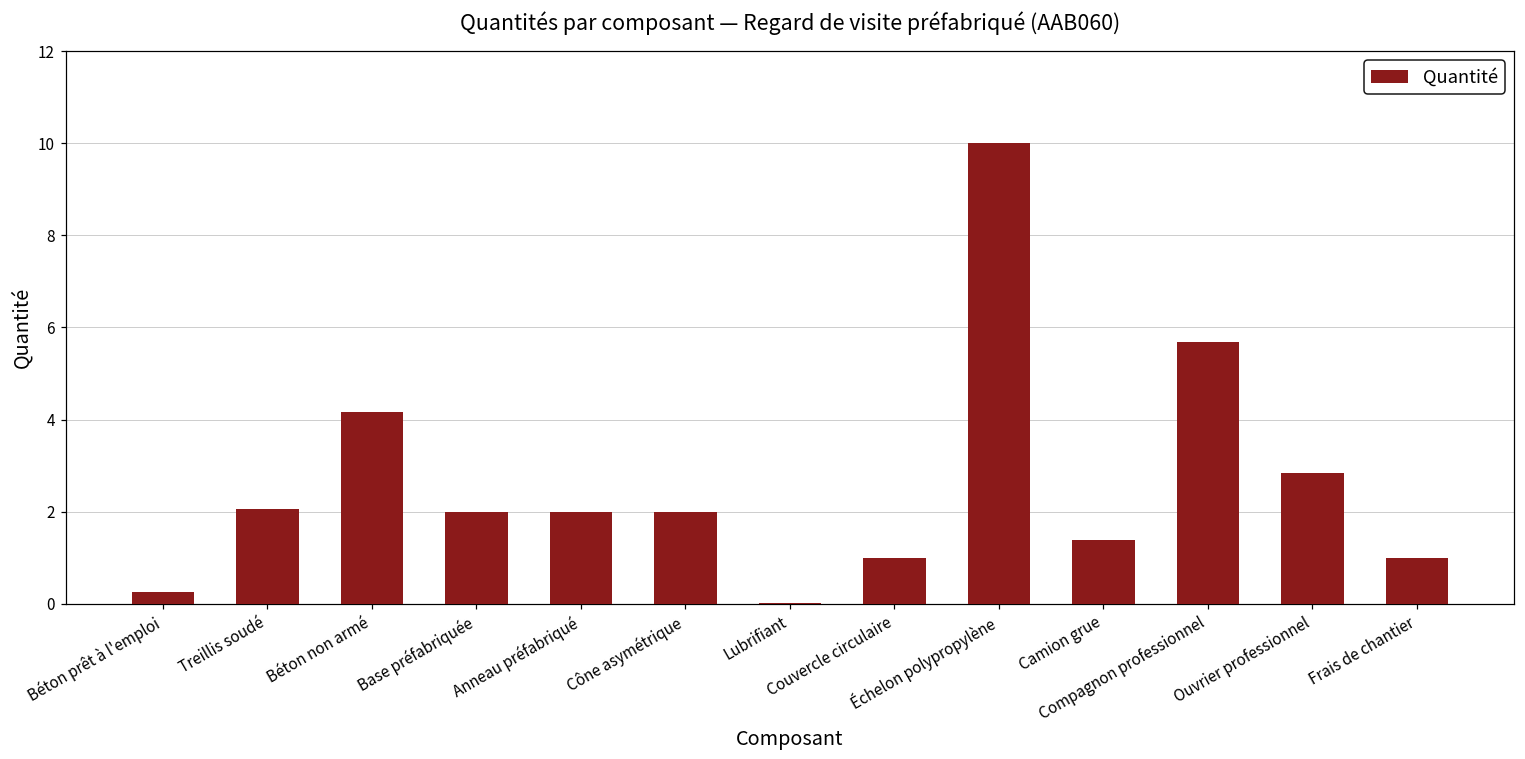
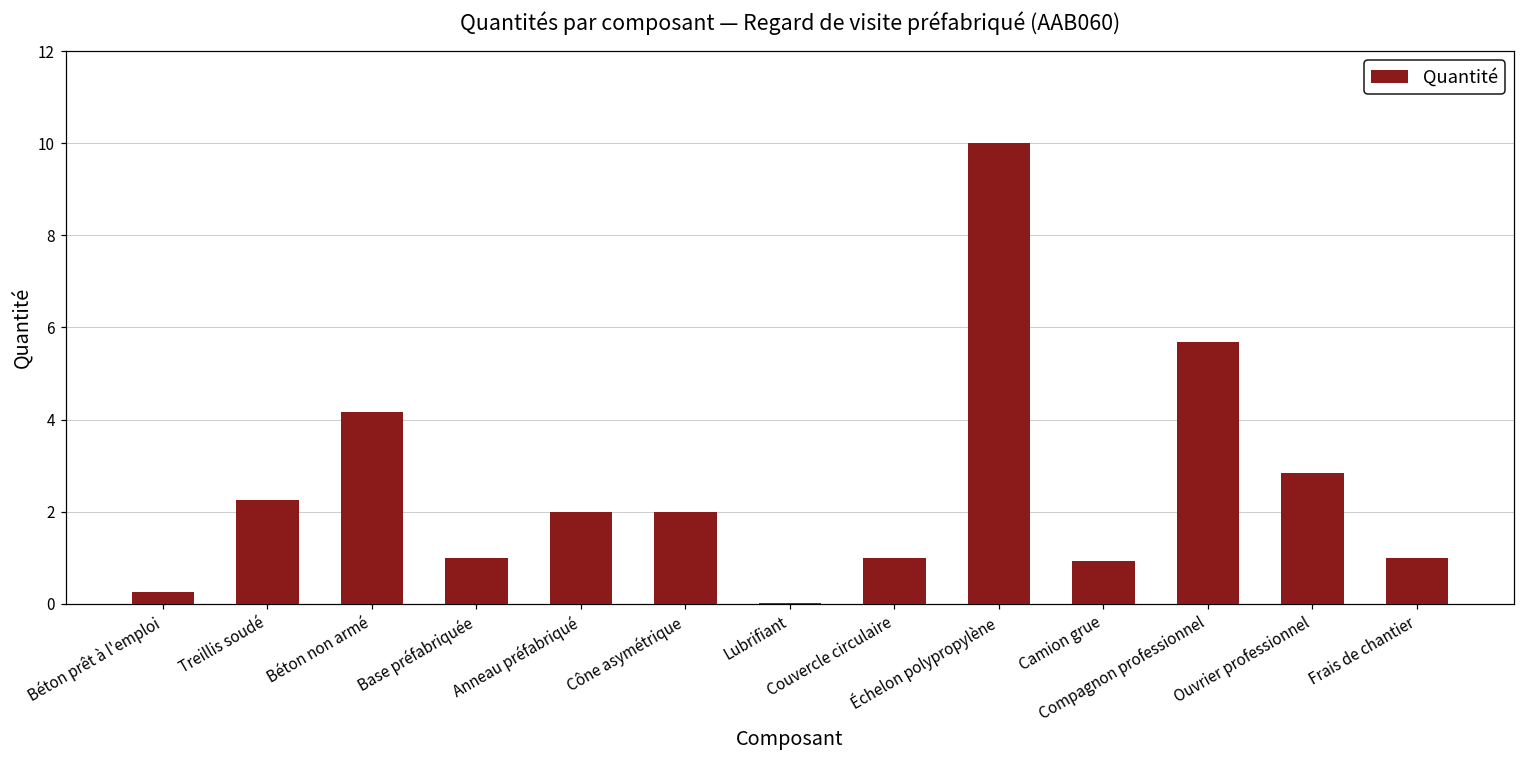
  {
    "Béton prêt à l'emploi": 0.3,
-   "Treillis soudé": 2.1,
+   "Treillis soudé": 2.3,
    "Béton non armé": 4.2,
-   "Base préfabriquée": 2,
+   "Base préfabriquée": 1,
    "Anneau préfabriqué": 2.0,
    "Cône asymétrique": 2.0,
    "Couvercle circulaire": 1.0,
    "Échelon polypropylène": 10.0,
-   "Camion grue": 1.4,
+   "Camion grue": 0.9,
    "Compagnon professionnel": 5.7,
    "Ouvrier professionnel": 2.8,
    "Frais de chantier": 1.0
  }
